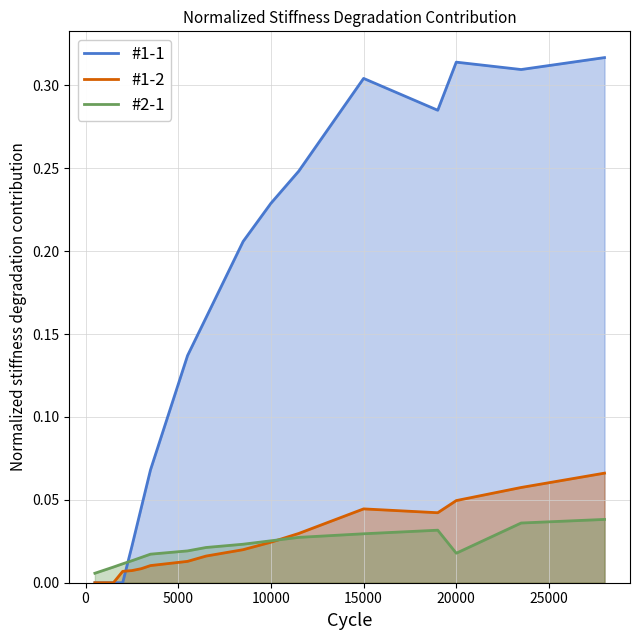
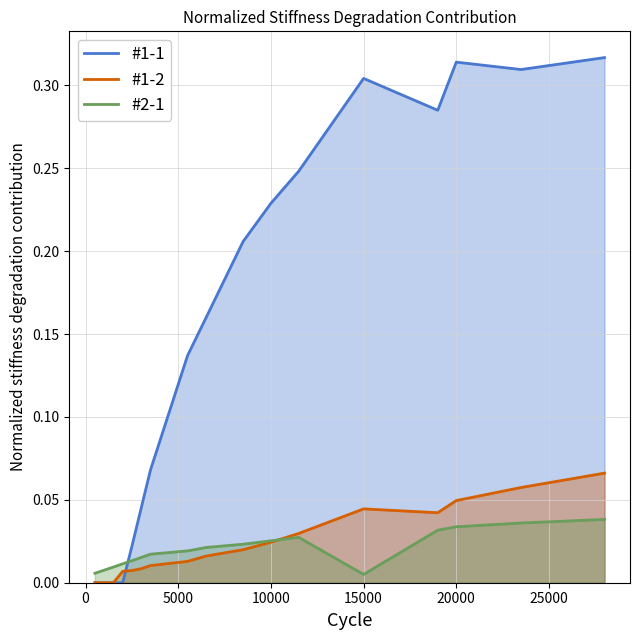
  {
    "#1-1": {
      "10000": 0.229,
      "15000": 0.304,
      "20000": 0.314
    },
    "#1-2": {
      "15000": 0.045,
      "20000": 0.050
    },
    "#2-1": {
-     "15000": 0.030,
-     "20000": 0.018
+     "15000": 0.005,
+     "20000": 0.034
    }
  }
